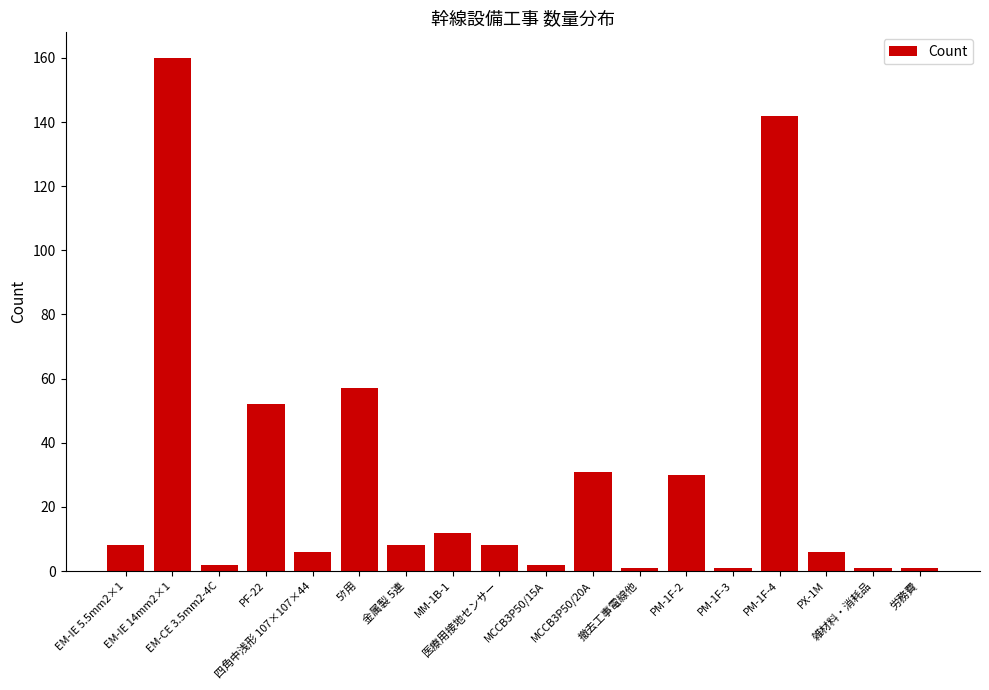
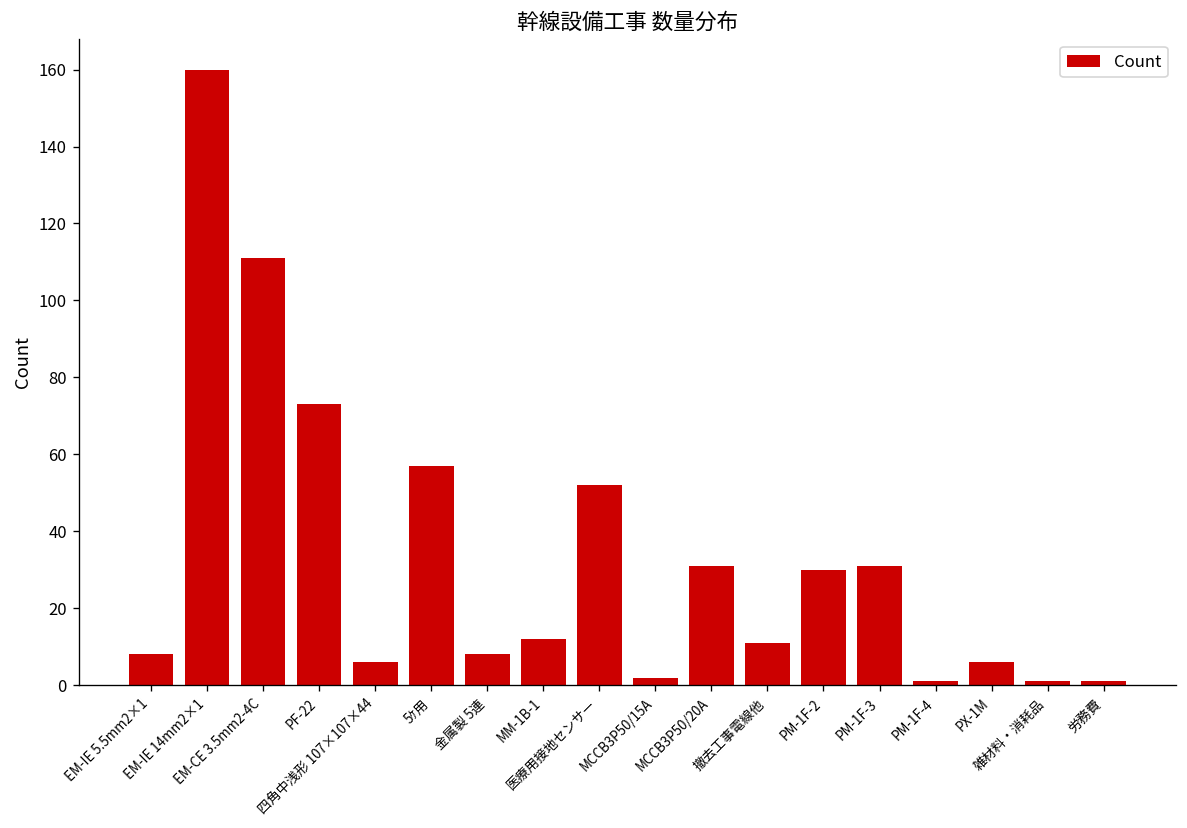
  {
    "EM-IE 5.5mm2×1": 8,
    "EM-IE 14mm2×1": 160,
-   "EM-CE 3.5mm2-4C": 2,
-   "PF-22": 52,
+   "EM-CE 3.5mm2-4C": 111,
+   "PF-22": 73,
    "四角中浅形 107×107×44": 6,
    "5ｹ用": 57,
    "金属製 5連": 8,
    "MM-1B-1": 12,
-   "医療用接地センサー": 8,
+   "医療用接地センサー": 52,
    "MCCB3P50/15A": 2,
    "MCCB3P50/20A": 31,
-   "撤去工事電線他": 1,
+   "撤去工事電線他": 11,
    "PM-1F-2": 30,
-   "PM-1F-3": 1,
-   "PM-1F-4": 142,
+   "PM-1F-3": 31,
+   "PM-1F-4": 1,
    "PX-1M": 6,
    "雑材料・消耗品": 1,
    "労務費": 1
  }
